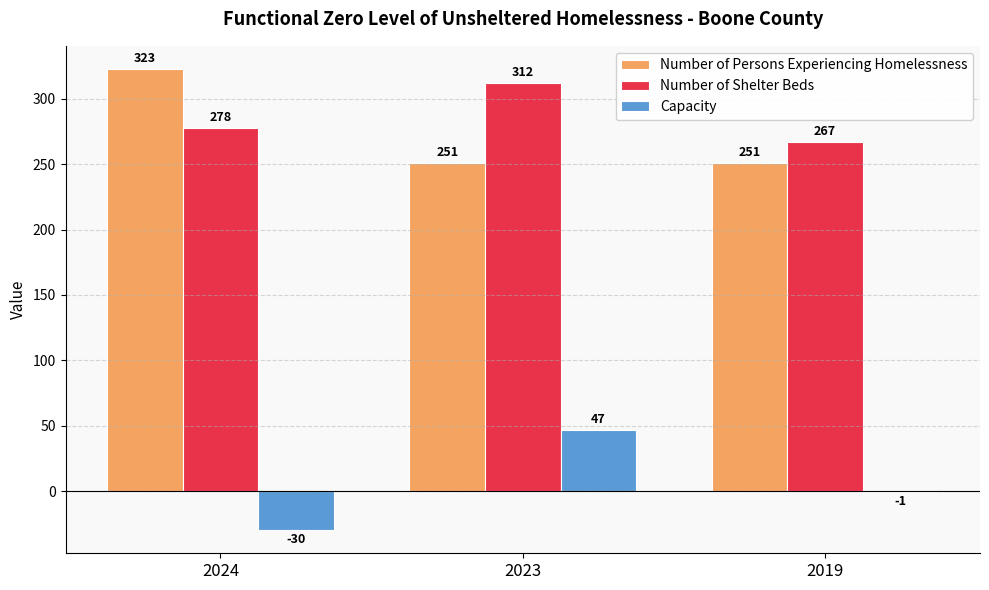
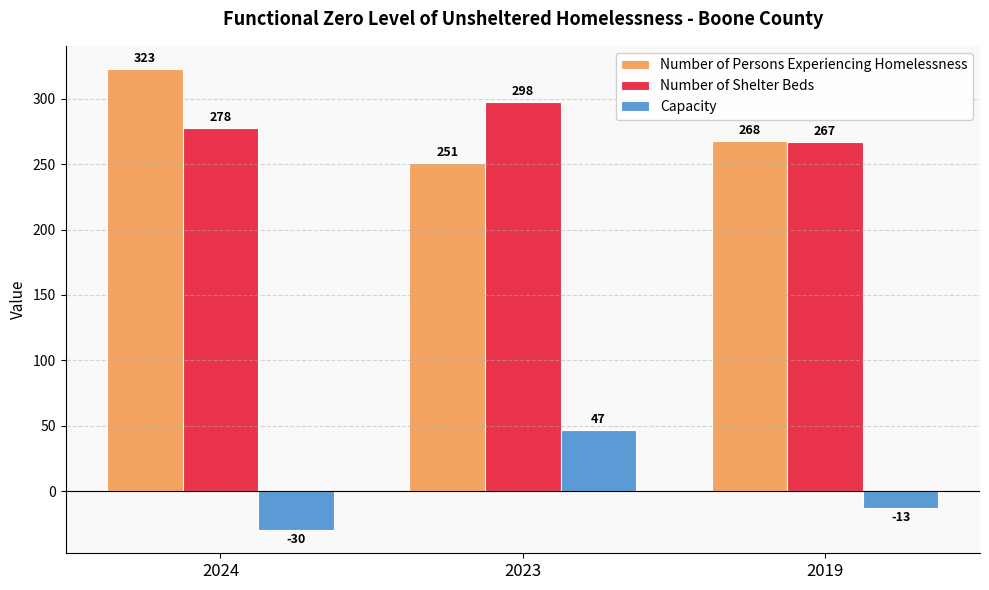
  {
    "Number of Persons Experiencing Homelessness": {
      "2024": 323,
      "2023": 251,
-     "2019": 251
+     "2019": 268
    },
    "Number of Shelter Beds": {
      "2024": 278,
-     "2023": 312,
+     "2023": 298,
      "2019": 267
    },
    "Capacity": {
      "2024": -30,
      "2023": 47,
-     "2019": -1
+     "2019": -13
    }
  }
